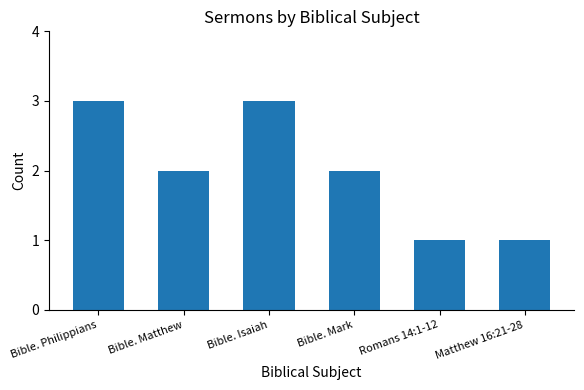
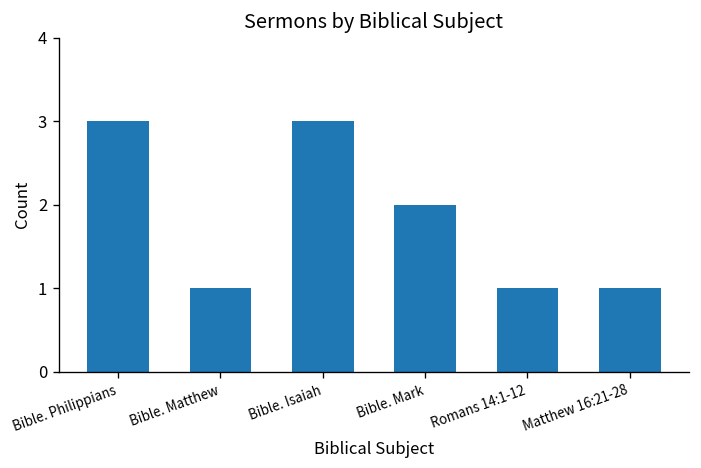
  {
    "Bible. Philippians": 3,
-   "Bible. Matthew": 2,
+   "Bible. Matthew": 1,
    "Bible. Isaiah": 3,
    "Bible. Mark": 2,
    "Romans 14:1-12": 1,
    "Matthew 16:21-28": 1
  }
